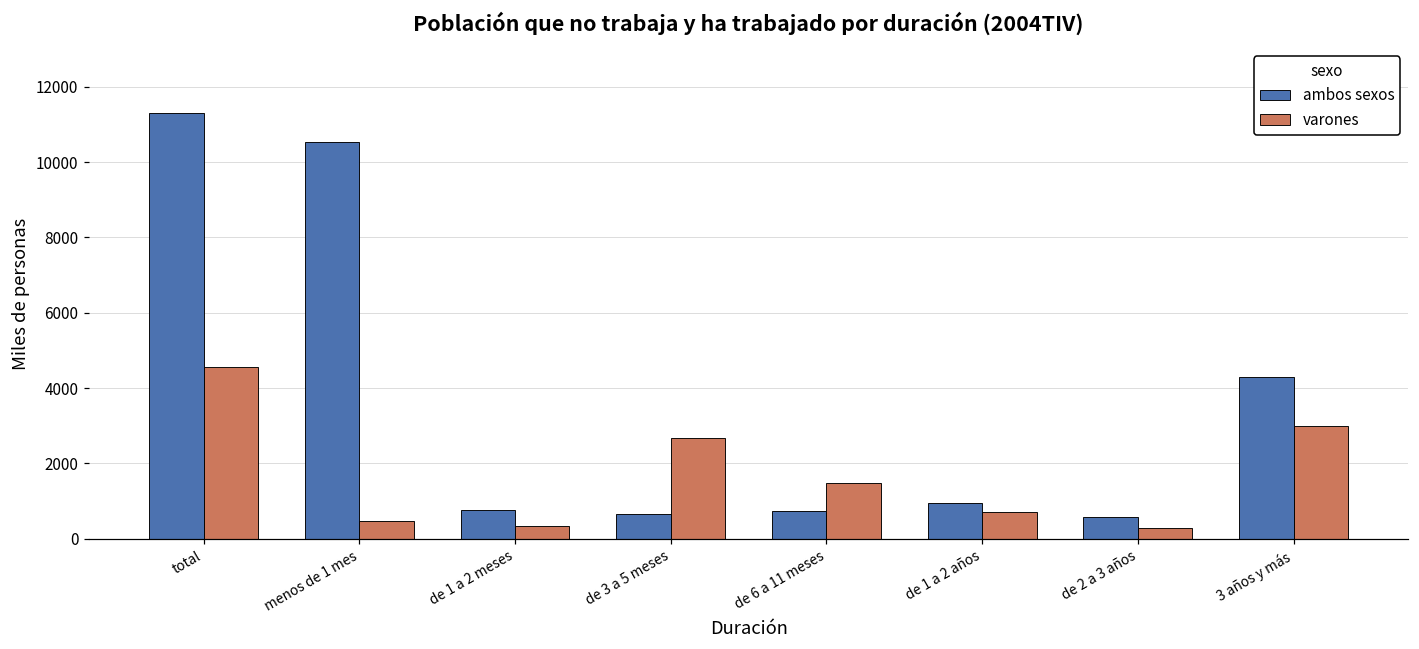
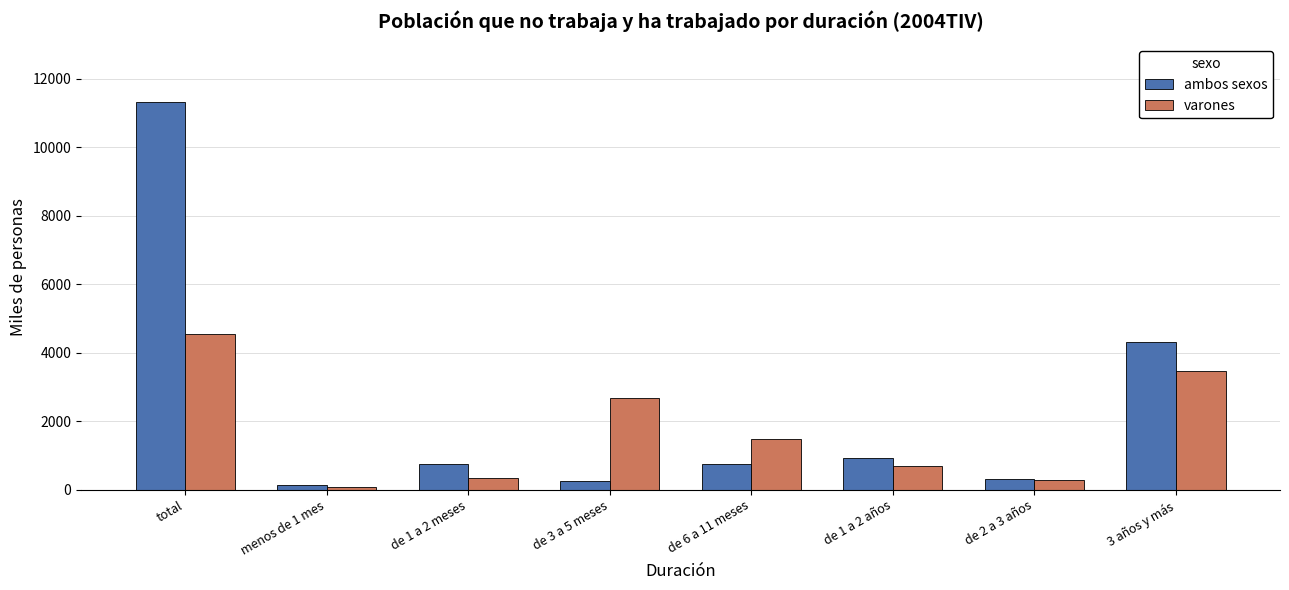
  {
    "ambos sexos": {
      "total": 11300,
-     "menos de 1 mes": 10500,
+     "menos de 1 mes": 100,
      "de 1 a 2 meses": 800,
-     "de 3 a 5 meses": 700,
+     "de 3 a 5 meses": 200,
      "de 6 a 11 meses": 700,
      "de 1 a 2 años": 900,
-     "de 2 a 3 años": 600,
+     "de 2 a 3 años": 300,
      "3 años y más": 4300
    },
    "varones": {
      "total": 4600,
-     "menos de 1 mes": 500,
+     "menos de 1 mes": 100,
      "de 1 a 2 meses": 300,
      "de 3 a 5 meses": 2700,
      "de 6 a 11 meses": 1500,
      "de 1 a 2 años": 700,
      "de 2 a 3 años": 300,
-     "3 años y más": 3000
+     "3 años y más": 3500
    }
  }
